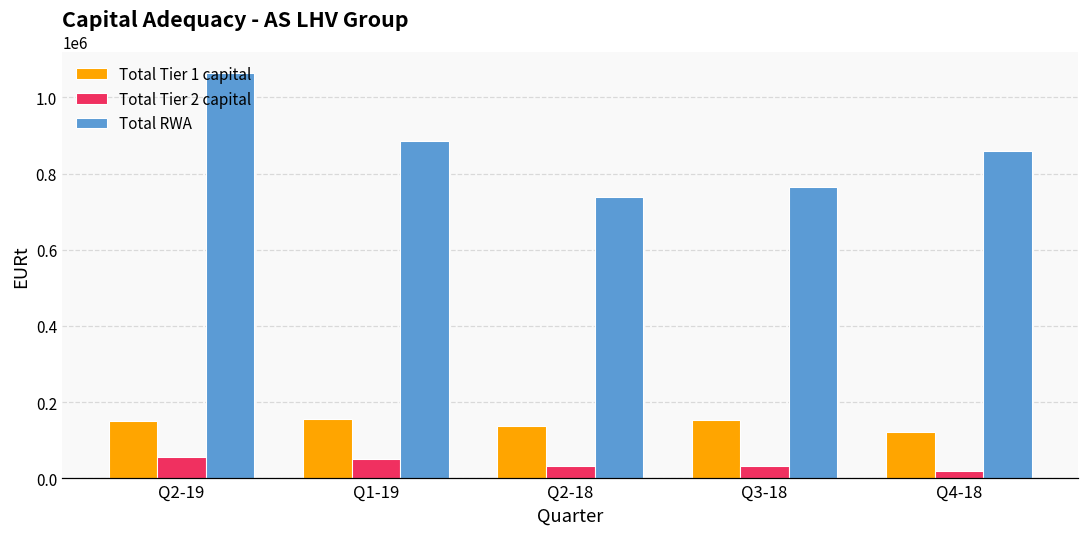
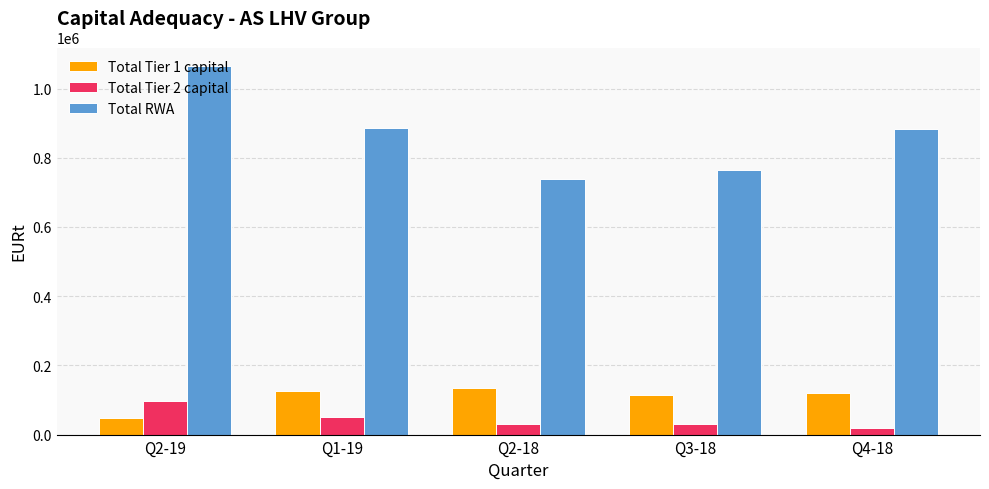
  {
    "Total Tier 1 capital": {
-     "Q2-19": 150000,
-     "Q1-19": 160000,
+     "Q2-19": 50000,
+     "Q1-19": 130000,
      "Q2-18": 140000,
-     "Q3-18": 150000,
+     "Q3-18": 120000,
      "Q4-18": 120000
    },
    "Total Tier 2 capital": {
-     "Q2-19": 60000,
+     "Q2-19": 100000,
      "Q1-19": 50000,
      "Q2-18": 30000,
      "Q3-18": 30000,
      "Q4-18": 20000
    },
    "Total RWA": {
      "Q2-19": 1070000,
      "Q1-19": 890000,
      "Q2-18": 740000,
      "Q3-18": 770000,
-     "Q4-18": 860000
+     "Q4-18": 880000
    }
  }
